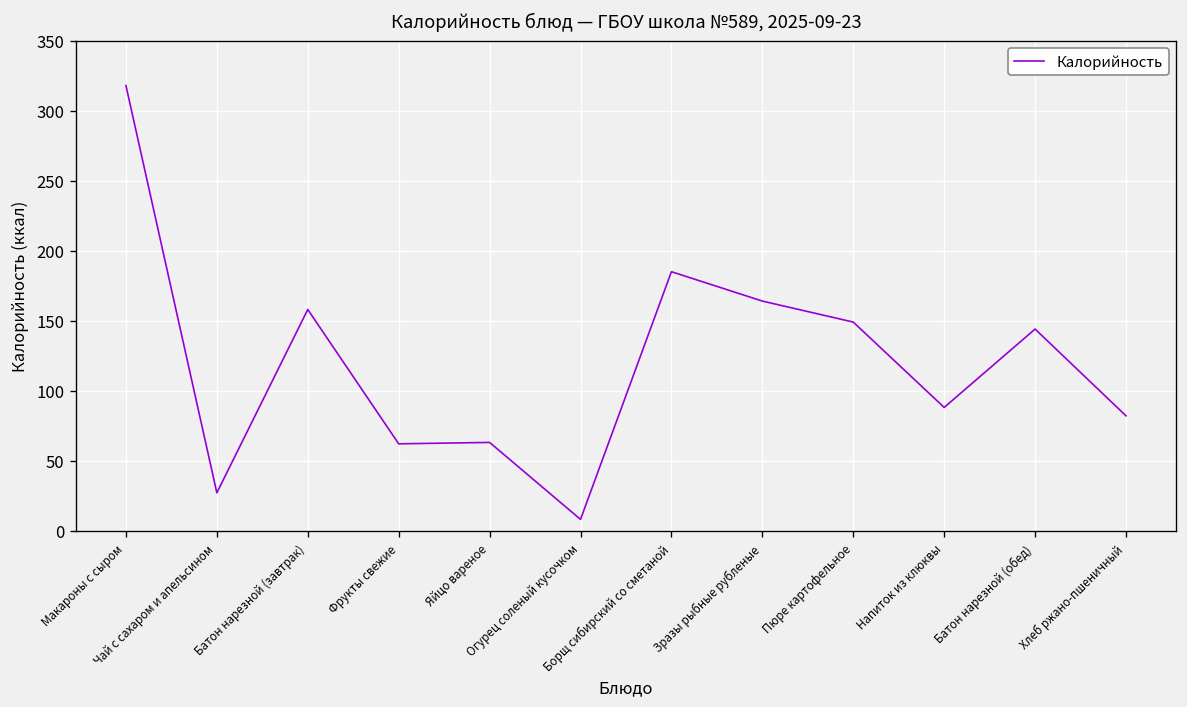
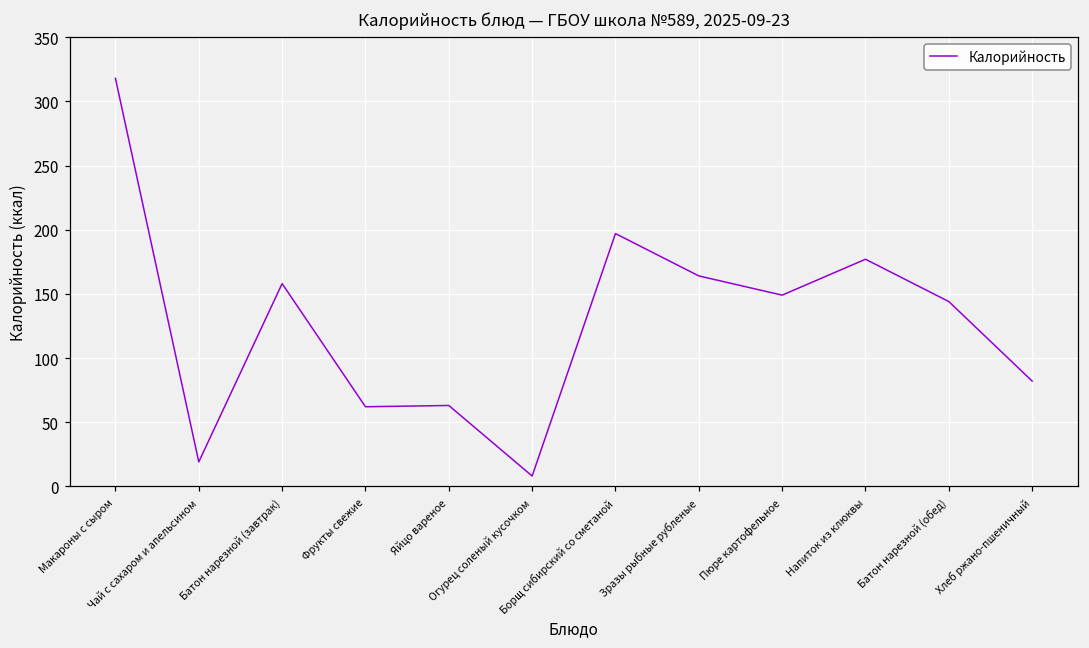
  {
    "Макароны с сыром": 318,
-   "Чай с сахаром и апельсином": 27,
+   "Чай с сахаром и апельсином": 19,
    "Батон нарезной (завтрак)": 158,
    "Фрукты свежие": 62,
    "Яйцо вареное": 63,
    "Огурец соленый кусочком": 8,
-   "Борщ сибирский со сметаной": 185,
+   "Борщ сибирский со сметаной": 197,
    "Зразы рыбные рубленые": 164,
    "Пюре картофельное": 149,
-   "Напиток из клюквы": 88,
+   "Напиток из клюквы": 177,
    "Батон нарезной (обед)": 144,
    "Хлеб ржано-пшеничный": 82
  }
